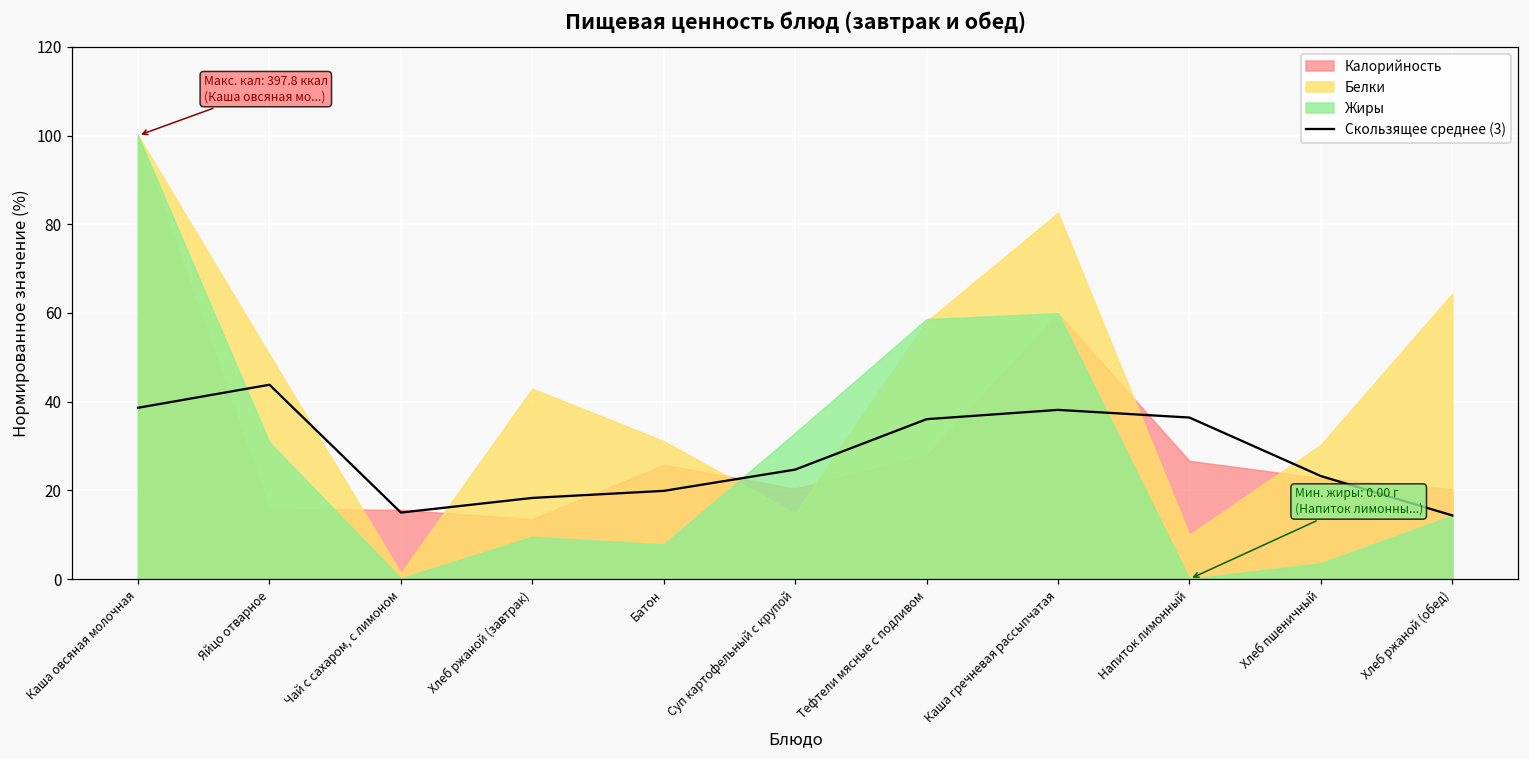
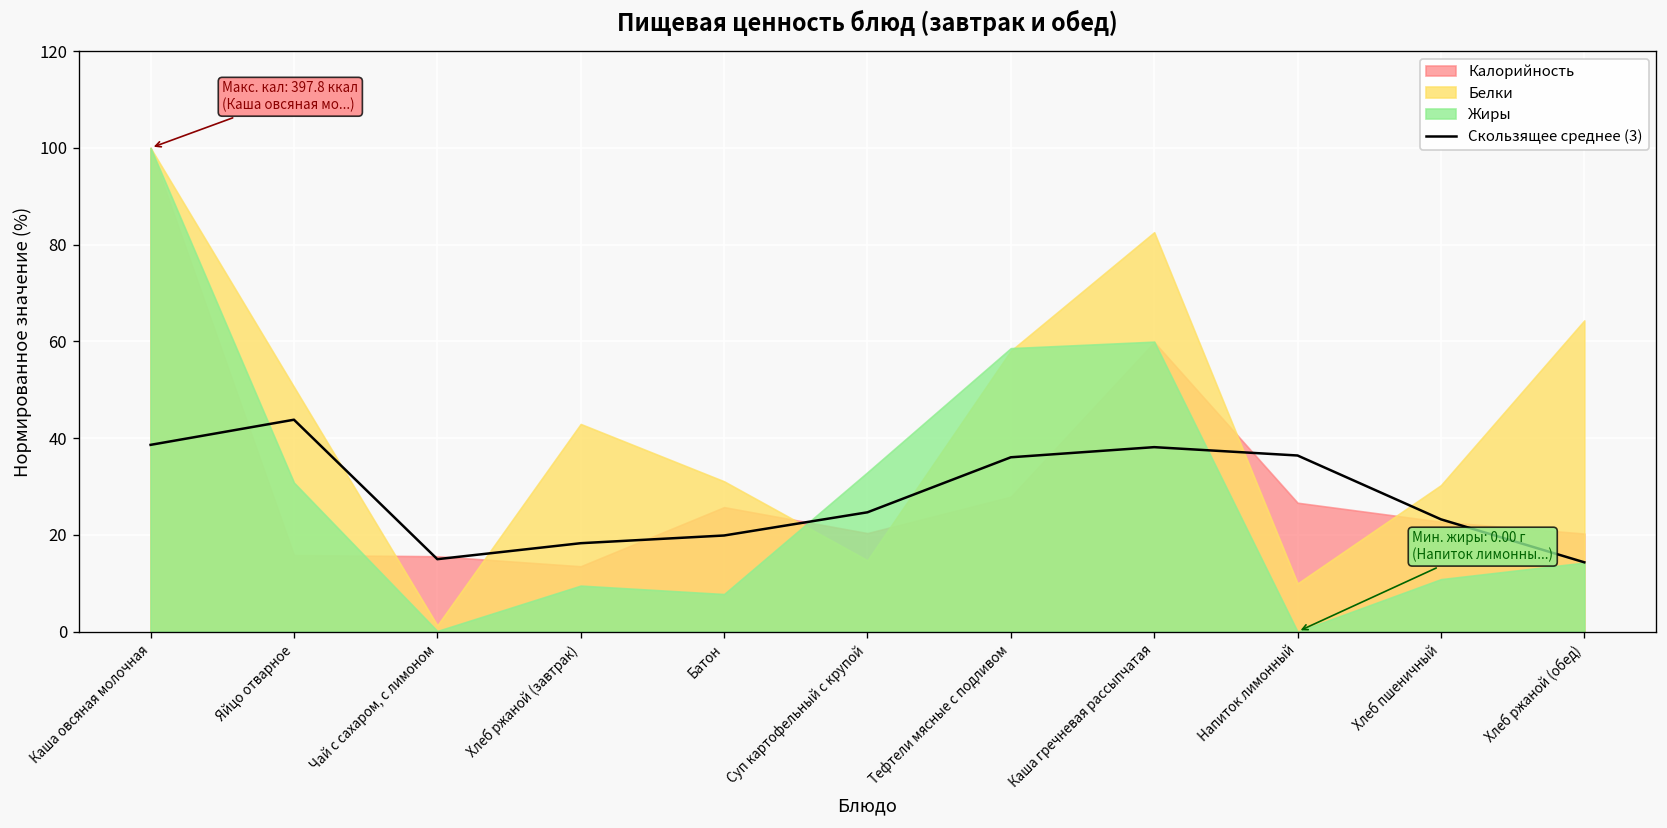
  {
    "Скользящее среднее (3)": {
      "Каша овсяная молочная": 39,
      "Яйцо отварное": 44,
      "Хлеб ржаной (завтрак)": 18,
      "Батон": 20,
      "Суп картофельный с крупой": 25,
      "Тефтели мясные с подливом": 36,
      "Каша гречневая рассыпчатая": 38,
      "Напиток лимонный": 36
    },
    "Калорийность": {
      "Яйцо отварное": 16,
      "Хлеб ржаной (завтрак)": 14,
      "Батон": 26,
      "Суп картофельный с крупой": 20,
      "Тефтели мясные с подливом": 28,
      "Напиток лимонный": 27,
      "Хлеб ржаной (обед)": 20
    },
    "Белки": {
      "Яйцо отварное": 51,
      "Чай с сахаром, с лимоном": 1,
      "Хлеб ржаной (завтрак)": 43,
      "Батон": 31,
      "Суп картофельный с крупой": 15,
      "Каша гречневая рассыпчатая": 83,
      "Напиток лимонный": 10,
      "Хлеб пшеничный": 30,
      "Хлеб ржаной (обед)": 64
    },
    "Жиры": {
      "Яйцо отварное": 31,
      "Хлеб ржаной (завтрак)": 10,
      "Батон": 8,
      "Суп картофельный с крупой": 33,
      "Напиток лимонный": 0,
-     "Хлеб пшеничный": 4
+     "Хлеб пшеничный": 11
    }
  }
